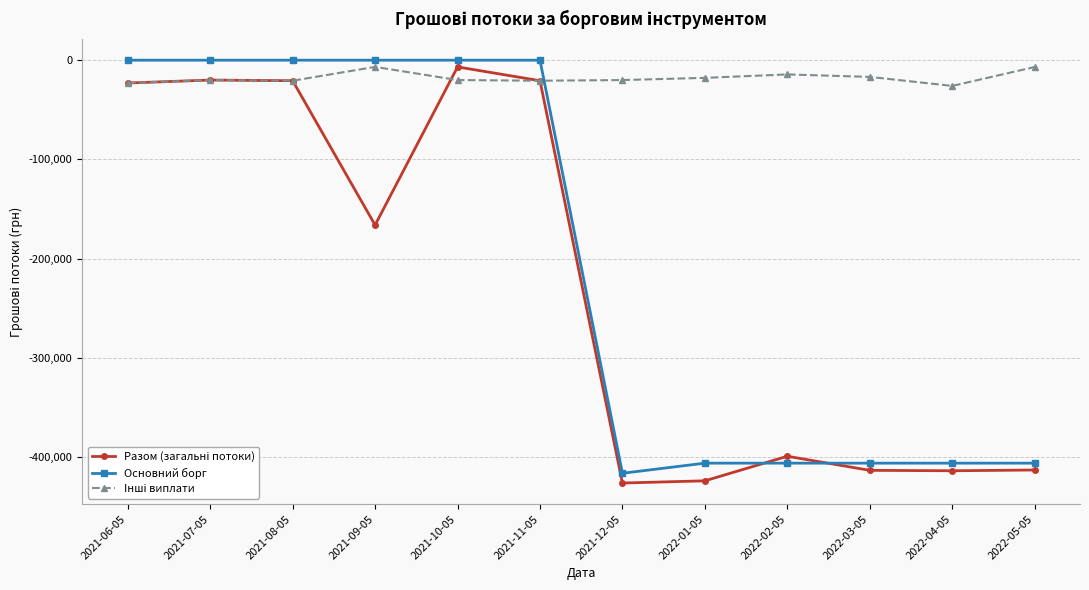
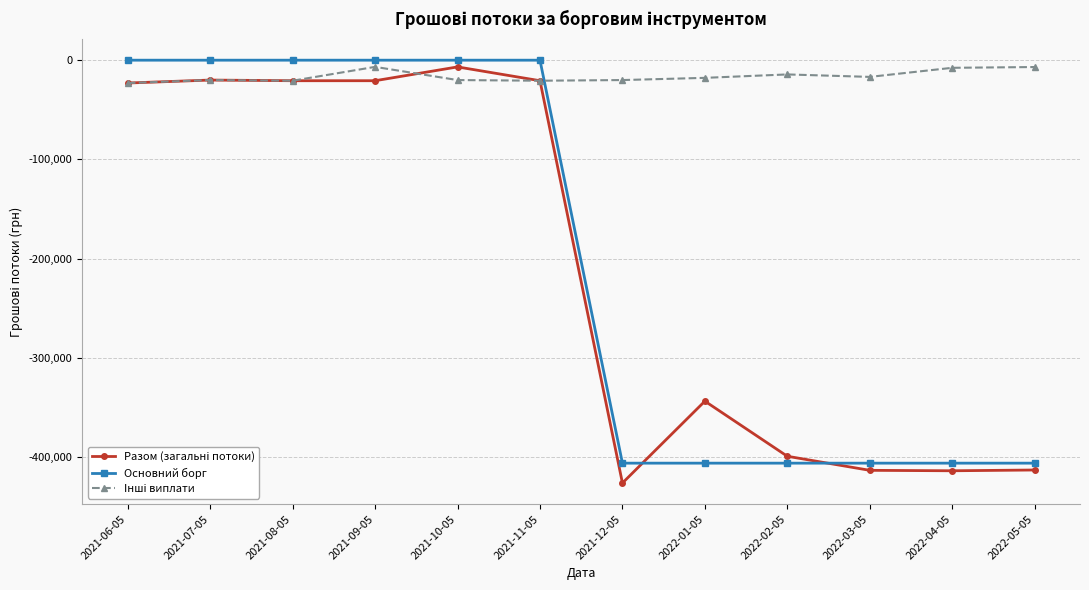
  {
    "Разом (загальні потоки)": {
-     "2021-09-05": "-170,000",
+     "2021-09-05": "-20,000",
      "2021-10-05": "-10,000",
      "2021-12-05": "-430,000",
-     "2022-01-05": "-420,000",
+     "2022-01-05": "-340,000",
      "2022-02-05": "-400,000",
      "2022-03-05": "-410,000",
      "2022-04-05": "-410,000",
      "2022-05-05": "-410,000"
    },
    "Основний борг": {
      "2021-06-05": "0",
      "2021-07-05": "0",
      "2021-08-05": "0",
      "2021-09-05": "0",
      "2021-10-05": "0",
      "2021-11-05": "0",
-     "2021-12-05": "-420,000",
+     "2021-12-05": "-410,000",
      "2022-01-05": "-410,000",
      "2022-02-05": "-410,000",
      "2022-03-05": "-410,000",
      "2022-04-05": "-410,000",
      "2022-05-05": "-410,000"
    },
    "Інші виплати": {
      "2021-09-05": "-10,000",
      "2021-10-05": "-20,000",
      "2021-12-05": "-20,000",
      "2022-01-05": "-20,000",
      "2022-02-05": "-10,000",
      "2022-03-05": "-20,000",
-     "2022-04-05": "-30,000",
+     "2022-04-05": "-10,000",
      "2022-05-05": "-10,000"
    }
  }
